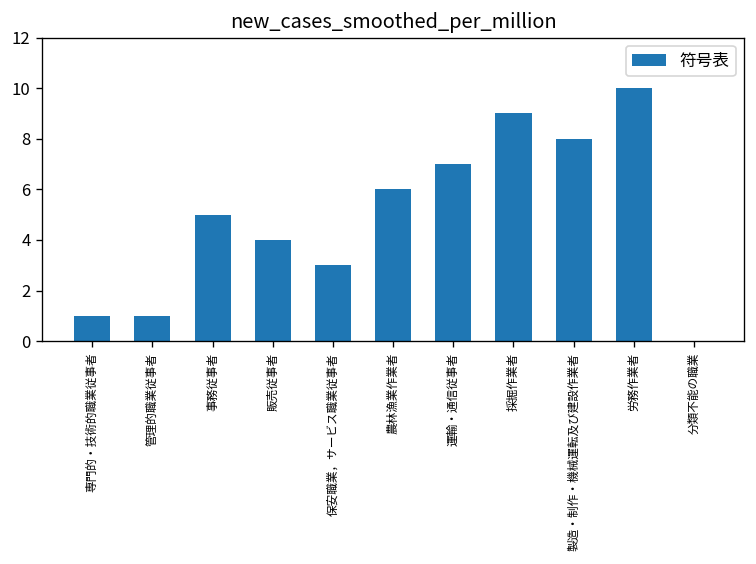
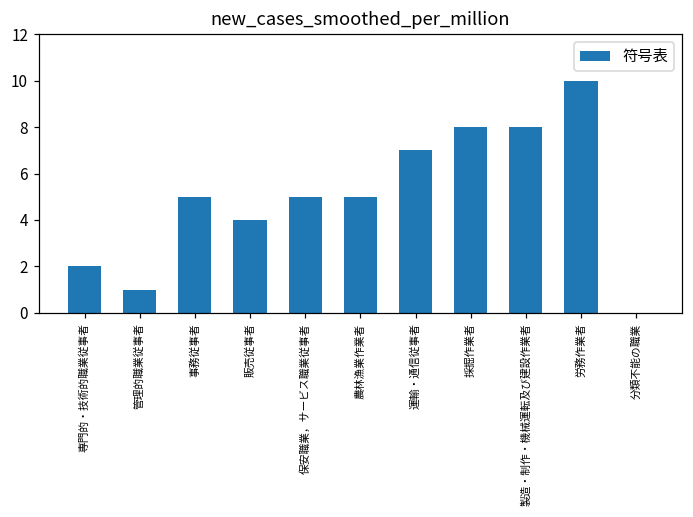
  {
-   "専門的・技術的職業従事者": 1,
+   "専門的・技術的職業従事者": 2,
    "管理的職業従事者": 1,
    "事務従事者": 5,
    "販売従事者": 4,
-   "保安職業，サービス職業従事者": 3,
-   "農林漁業作業者": 6,
+   "保安職業，サービス職業従事者": 5,
+   "農林漁業作業者": 5,
    "運輸・通信従事者": 7,
-   "採掘作業者": 9,
+   "採掘作業者": 8,
    "製造・制作・機械運転及び建設作業者": 8,
    "労務作業者": 10,
    "分類不能の職業": 0
  }
